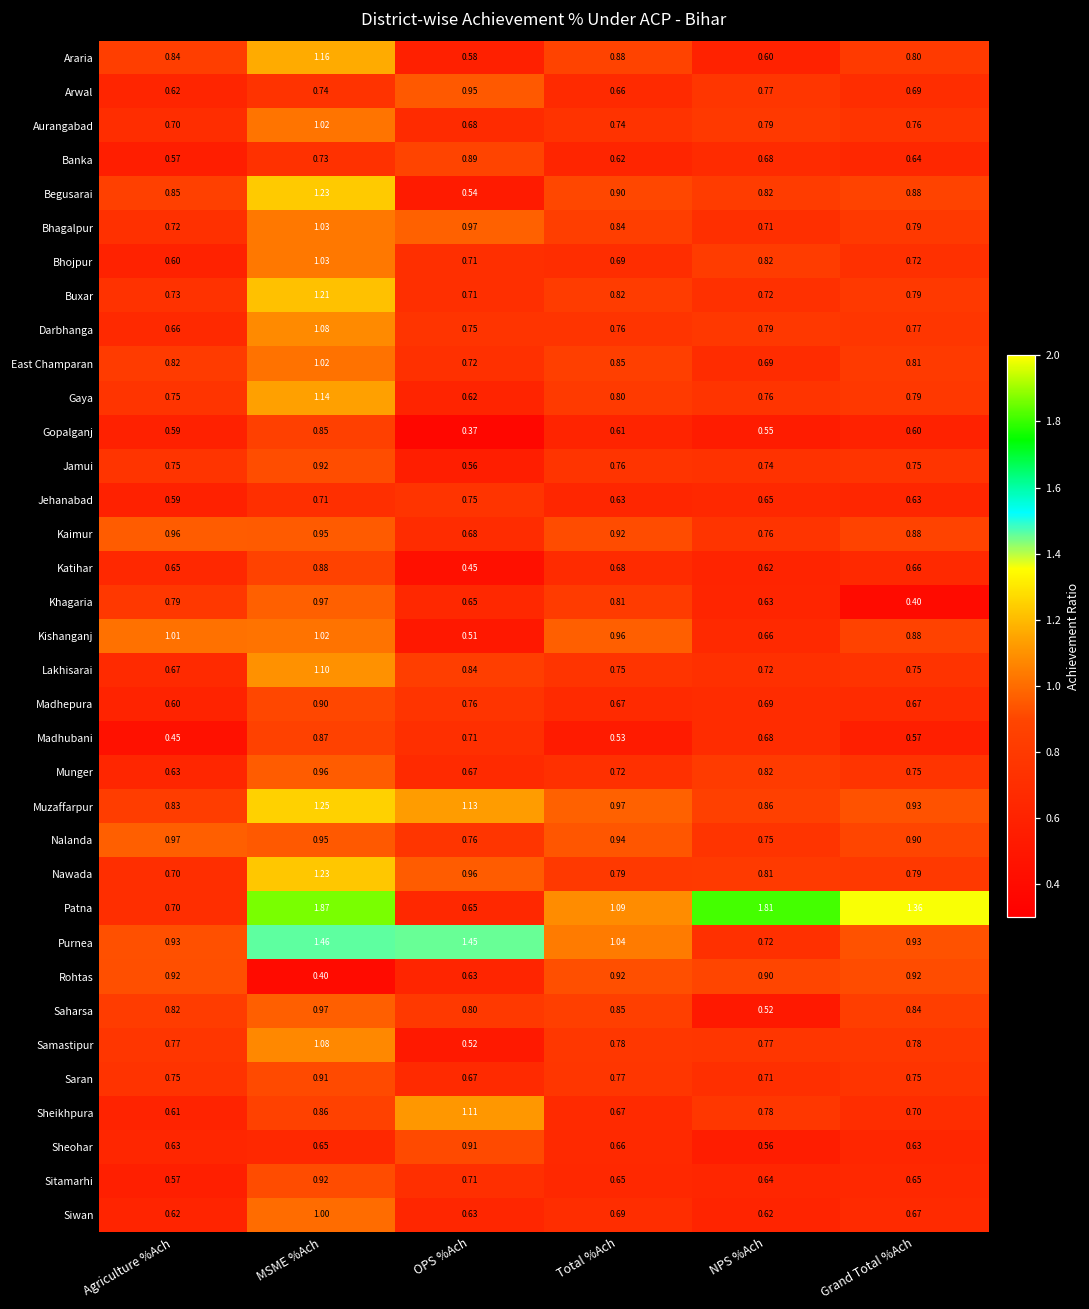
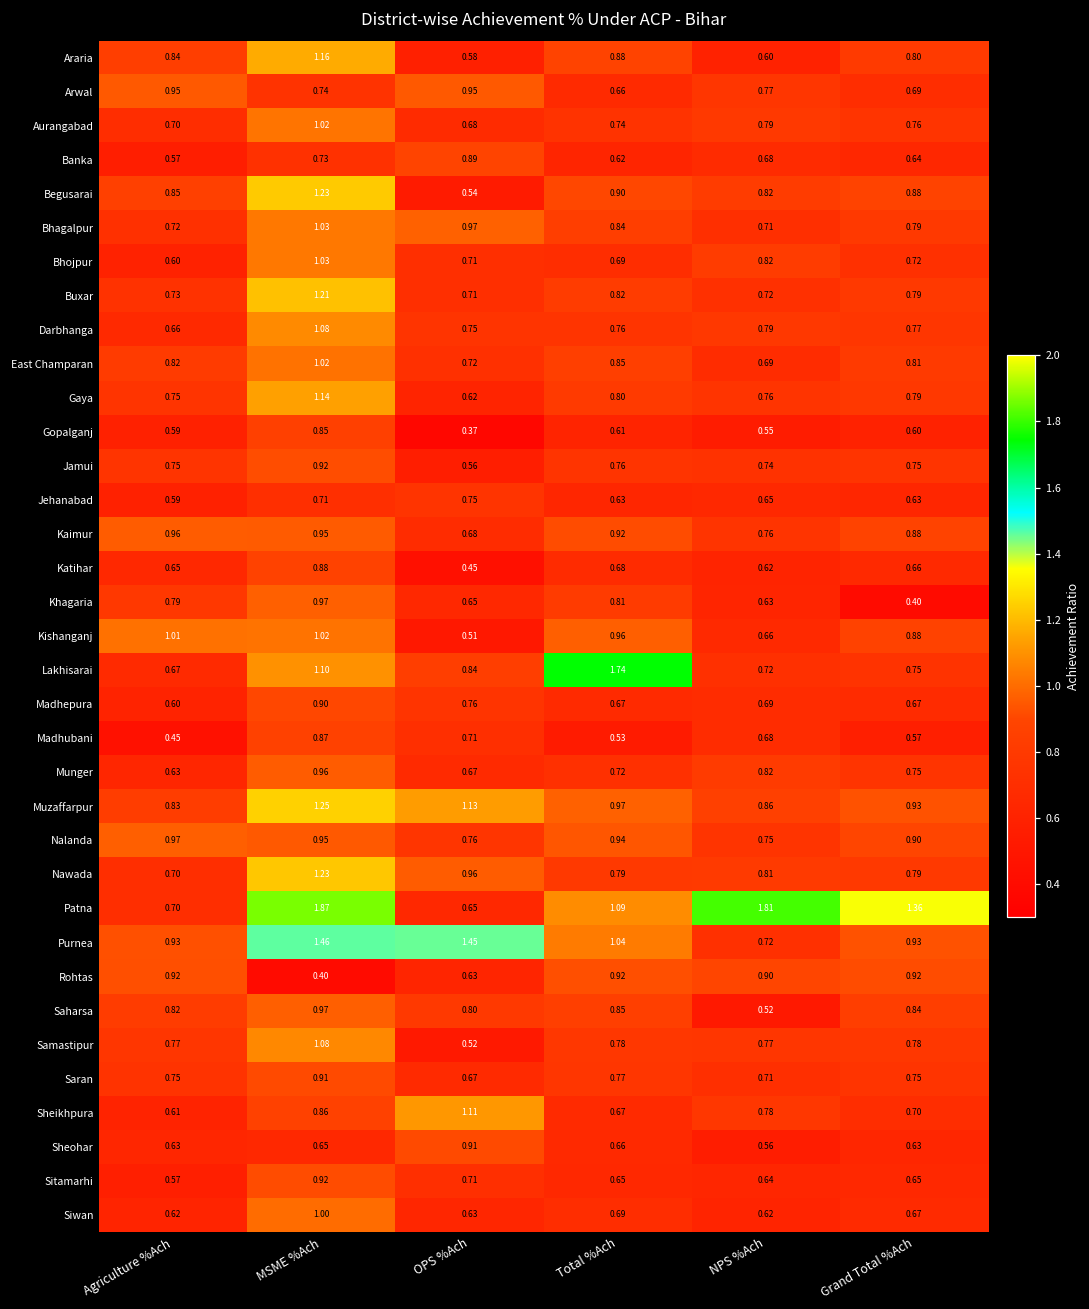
  {
    "Arwal": {
-     "Agriculture %Ach": 0.62,
+     "Agriculture %Ach": 0.95,
      "MSME %Ach": 0.74,
      "OPS %Ach": 0.95,
      "Total %Ach": 0.66,
      "NPS %Ach": 0.77,
      "Grand Total %Ach": 0.69
    },
    "Lakhisarai": {
      "Agriculture %Ach": 0.67,
      "MSME %Ach": 1.10,
      "OPS %Ach": 0.84,
-     "Total %Ach": 0.75,
+     "Total %Ach": 1.74,
      "NPS %Ach": 0.72,
      "Grand Total %Ach": 0.75
    }
  }
